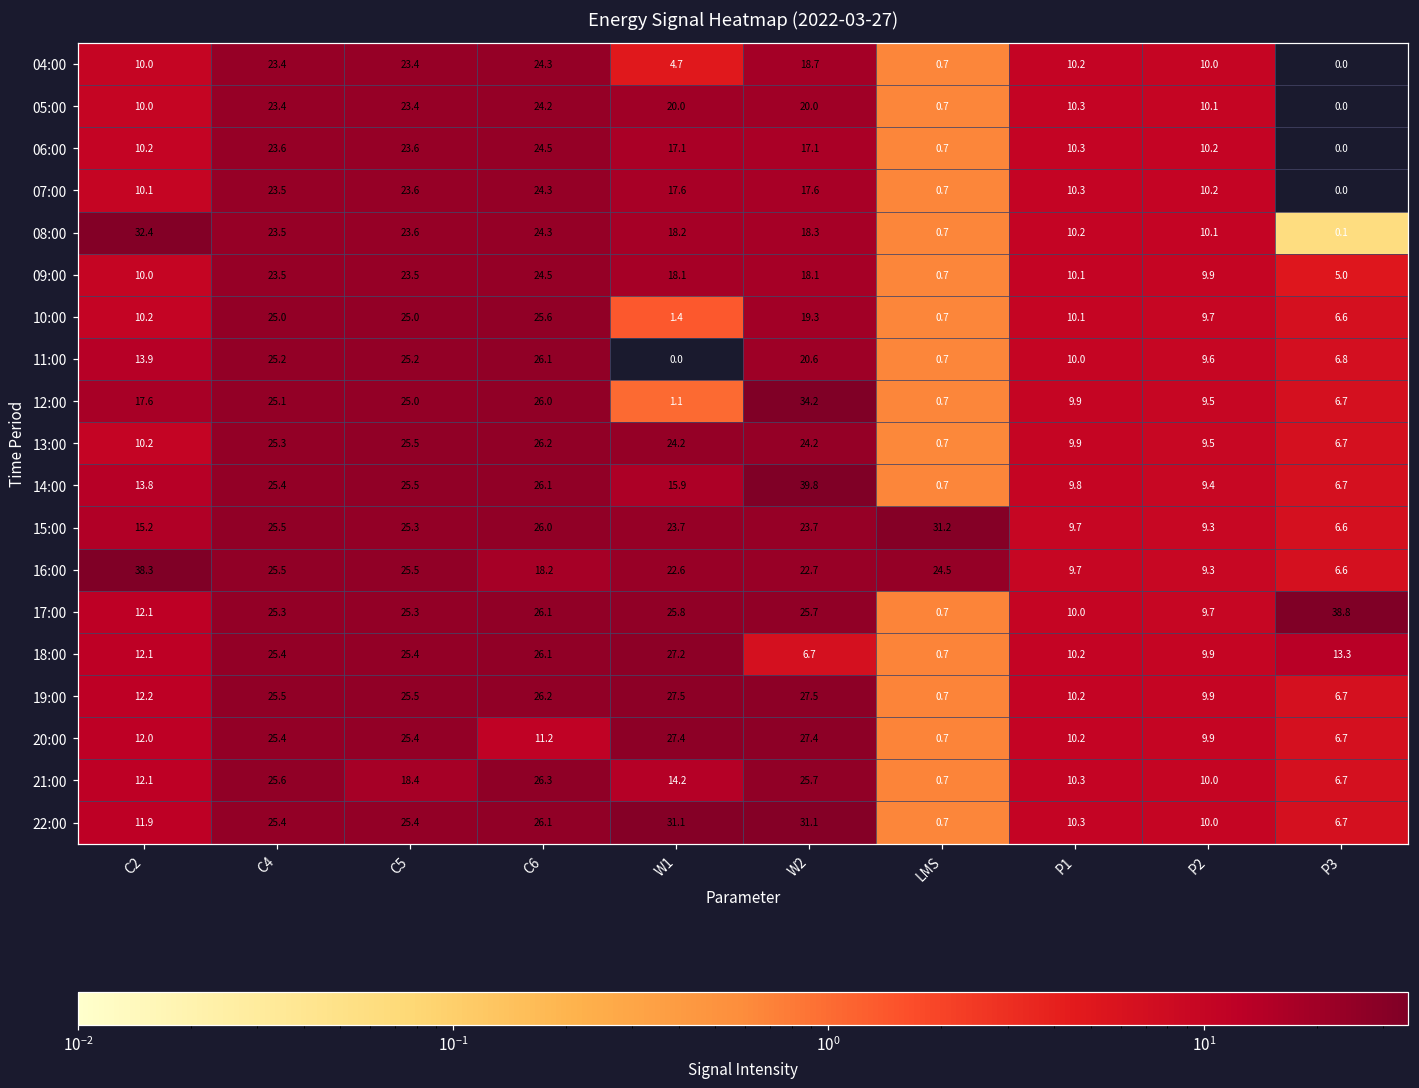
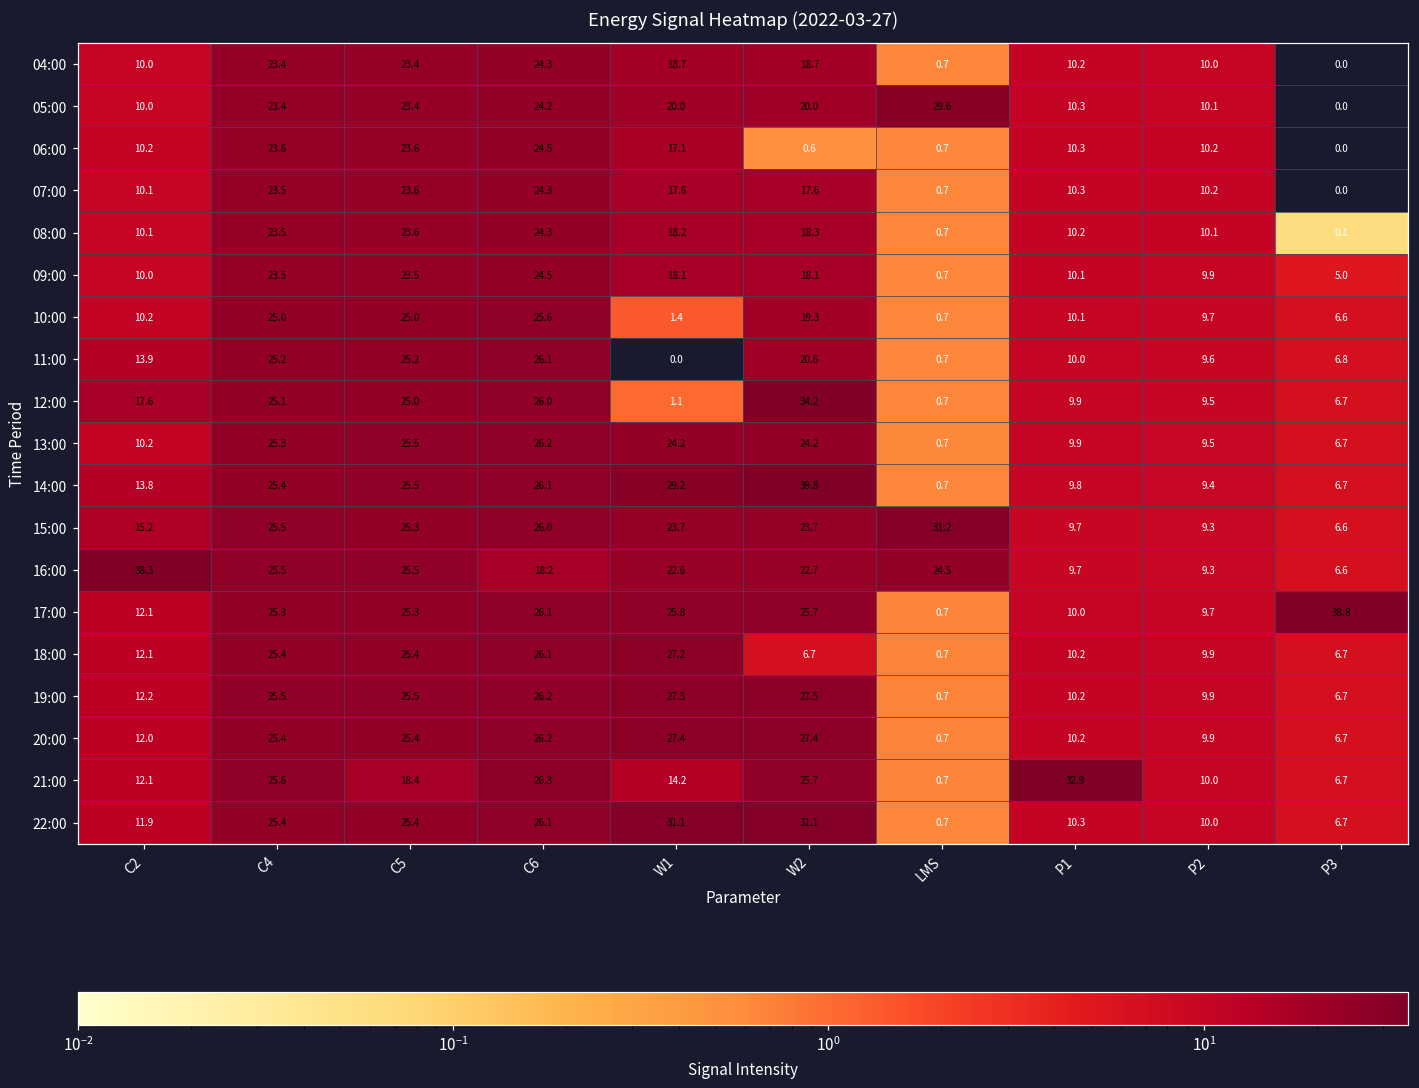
  {
    "04:00": {
      "C2": 10.0,
      "C4": 23.4,
      "C5": 23.4,
      "C6": 24.3,
-     "W1": 4.7,
+     "W1": 18.7,
      "W2": 18.7,
      "LMS": 0.7,
      "P1": 10.2,
      "P2": 10.0,
      "P3": 0.0
    },
    "05:00": {
      "C2": 10.0,
      "C4": 23.4,
      "C5": 23.4,
      "C6": 24.2,
      "W1": 20.0,
      "W2": 20.0,
-     "LMS": 0.7,
+     "LMS": 29.6,
      "P1": 10.3,
      "P2": 10.1,
      "P3": 0.0
    },
    "06:00": {
      "C2": 10.2,
      "C4": 23.6,
      "C5": 23.6,
      "C6": 24.5,
      "W1": 17.1,
-     "W2": 17.1,
+     "W2": 0.6,
      "LMS": 0.7,
      "P1": 10.3,
      "P2": 10.2,
      "P3": 0.0
    },
    "07:00": {
      "C2": 10.1,
      "C4": 23.5,
      "C5": 23.6,
      "C6": 24.3,
      "W1": 17.6,
      "W2": 17.6,
      "LMS": 0.7,
      "P1": 10.3,
      "P2": 10.2,
      "P3": 0.0
    },
    "08:00": {
-     "C2": 32.4,
+     "C2": 10.1,
      "C4": 23.5,
      "C5": 23.6,
      "C6": 24.3,
      "W1": 18.2,
      "W2": 18.3,
      "LMS": 0.7,
      "P1": 10.2,
      "P2": 10.1,
      "P3": 0.1
    },
    "09:00": {
      "C2": 10.0,
      "C4": 23.5,
      "C5": 23.5,
      "C6": 24.5,
      "W1": 18.1,
      "W2": 18.1,
      "LMS": 0.7,
      "P1": 10.1,
      "P2": 9.9,
      "P3": 5.0
    },
    "10:00": {
      "C2": 10.2,
      "C4": 25.0,
      "C5": 25.0,
      "C6": 25.6,
      "W1": 1.4,
      "W2": 19.3,
      "LMS": 0.7,
      "P1": 10.1,
      "P2": 9.7,
      "P3": 6.6
    },
    "11:00": {
      "C2": 13.9,
      "C4": 25.2,
      "C5": 25.2,
      "C6": 26.1,
      "W1": 0.0,
      "W2": 20.6,
      "LMS": 0.7,
      "P1": 10.0,
      "P2": 9.6,
      "P3": 6.8
    },
    "12:00": {
      "C2": 17.6,
      "C4": 25.1,
      "C5": 25.0,
      "C6": 26.0,
      "W1": 1.1,
      "W2": 34.2,
      "LMS": 0.7,
      "P1": 9.9,
      "P2": 9.5,
      "P3": 6.7
    },
    "13:00": {
      "C2": 10.2,
      "C4": 25.3,
      "C5": 25.5,
      "C6": 26.2,
      "W1": 24.2,
      "W2": 24.2,
      "LMS": 0.7,
      "P1": 9.9,
      "P2": 9.5,
      "P3": 6.7
    },
    "14:00": {
      "C2": 13.8,
      "C4": 25.4,
      "C5": 25.5,
      "C6": 26.1,
-     "W1": 15.9,
+     "W1": 29.2,
      "W2": 39.8,
      "LMS": 0.7,
      "P1": 9.8,
      "P2": 9.4,
      "P3": 6.7
    },
    "15:00": {
      "C2": 15.2,
      "C4": 25.5,
      "C5": 25.3,
      "C6": 26.0,
      "W1": 23.7,
      "W2": 23.7,
      "LMS": 31.2,
      "P1": 9.7,
      "P2": 9.3,
      "P3": 6.6
    },
    "16:00": {
      "C2": 38.3,
      "C4": 25.5,
      "C5": 25.5,
      "C6": 18.2,
      "W1": 22.6,
      "W2": 22.7,
      "LMS": 24.5,
      "P1": 9.7,
      "P2": 9.3,
      "P3": 6.6
    },
    "17:00": {
      "C2": 12.1,
      "C4": 25.3,
      "C5": 25.3,
      "C6": 26.1,
      "W1": 25.8,
      "W2": 25.7,
      "LMS": 0.7,
      "P1": 10.0,
      "P2": 9.7,
      "P3": 38.8
    },
    "18:00": {
      "C2": 12.1,
      "C4": 25.4,
      "C5": 25.4,
      "C6": 26.1,
      "W1": 27.2,
      "W2": 6.7,
      "LMS": 0.7,
      "P1": 10.2,
      "P2": 9.9,
-     "P3": 13.3
+     "P3": 6.7
    },
    "19:00": {
      "C2": 12.2,
      "C4": 25.5,
      "C5": 25.5,
      "C6": 26.2,
      "W1": 27.5,
      "W2": 27.5,
      "LMS": 0.7,
      "P1": 10.2,
      "P2": 9.9,
      "P3": 6.7
    },
    "20:00": {
      "C2": 12.0,
      "C4": 25.4,
      "C5": 25.4,
-     "C6": 11.2,
+     "C6": 26.2,
      "W1": 27.4,
      "W2": 27.4,
      "LMS": 0.7,
      "P1": 10.2,
      "P2": 9.9,
      "P3": 6.7
    },
    "21:00": {
      "C2": 12.1,
      "C4": 25.6,
      "C5": 18.4,
      "C6": 26.3,
      "W1": 14.2,
      "W2": 25.7,
      "LMS": 0.7,
-     "P1": 10.3,
+     "P1": 32.9,
      "P2": 10.0,
      "P3": 6.7
    },
    "22:00": {
      "C2": 11.9,
      "C4": 25.4,
      "C5": 25.4,
      "C6": 26.1,
      "W1": 31.1,
      "W2": 31.1,
      "LMS": 0.7,
      "P1": 10.3,
      "P2": 10.0,
      "P3": 6.7
    }
  }
